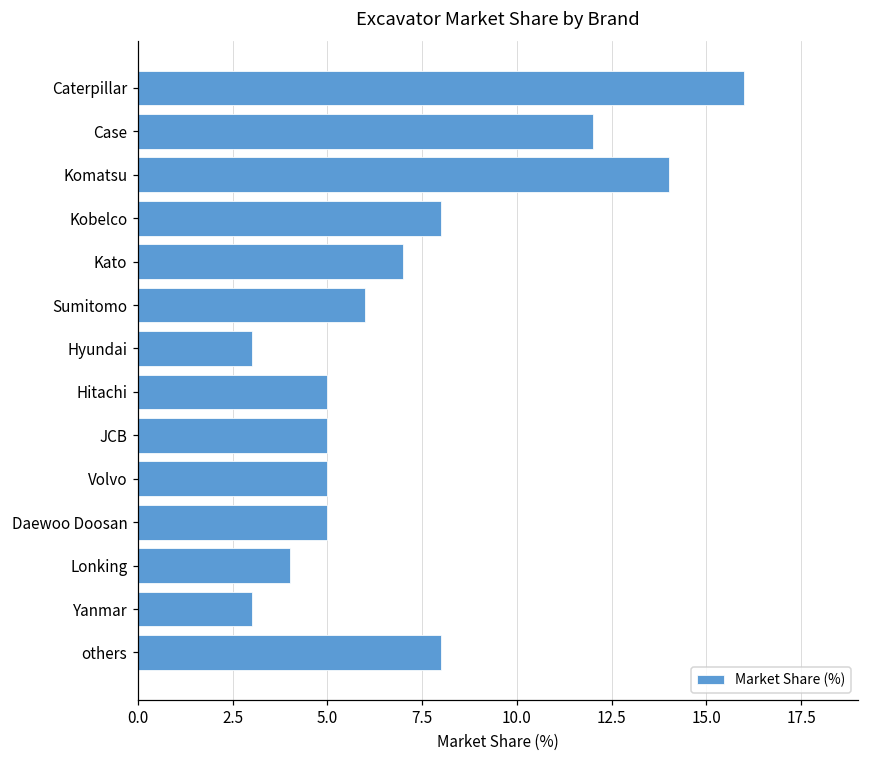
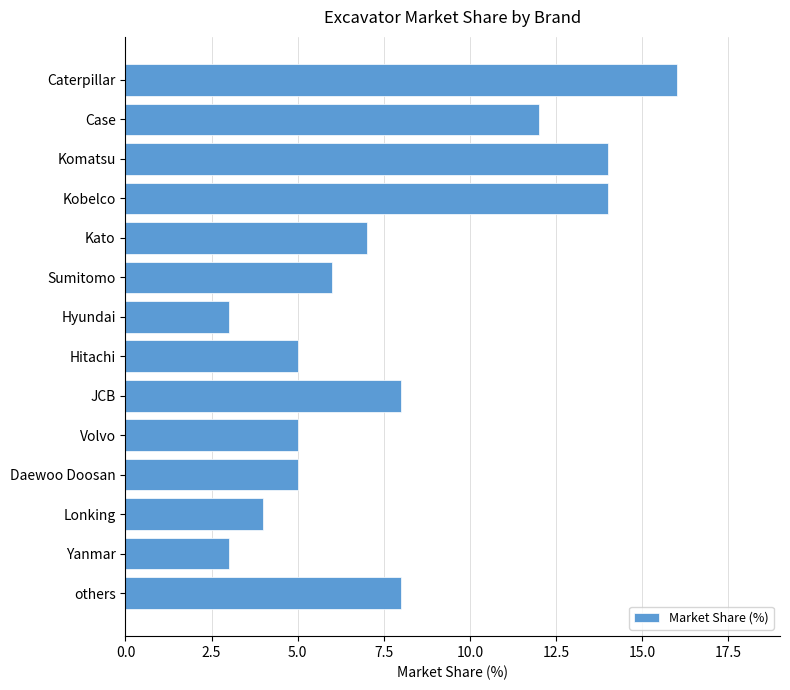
  {
    "Caterpillar": 16,
    "Case": 12,
    "Komatsu": 14,
-   "Kobelco": 8,
+   "Kobelco": 14,
    "Kato": 7,
    "Sumitomo": 6,
    "Hyundai": 3,
    "Hitachi": 5,
-   "JCB": 5,
+   "JCB": 8,
    "Volvo": 5,
    "Daewoo Doosan": 5,
    "Lonking": 4,
    "Yanmar": 3,
    "others": 8
  }
